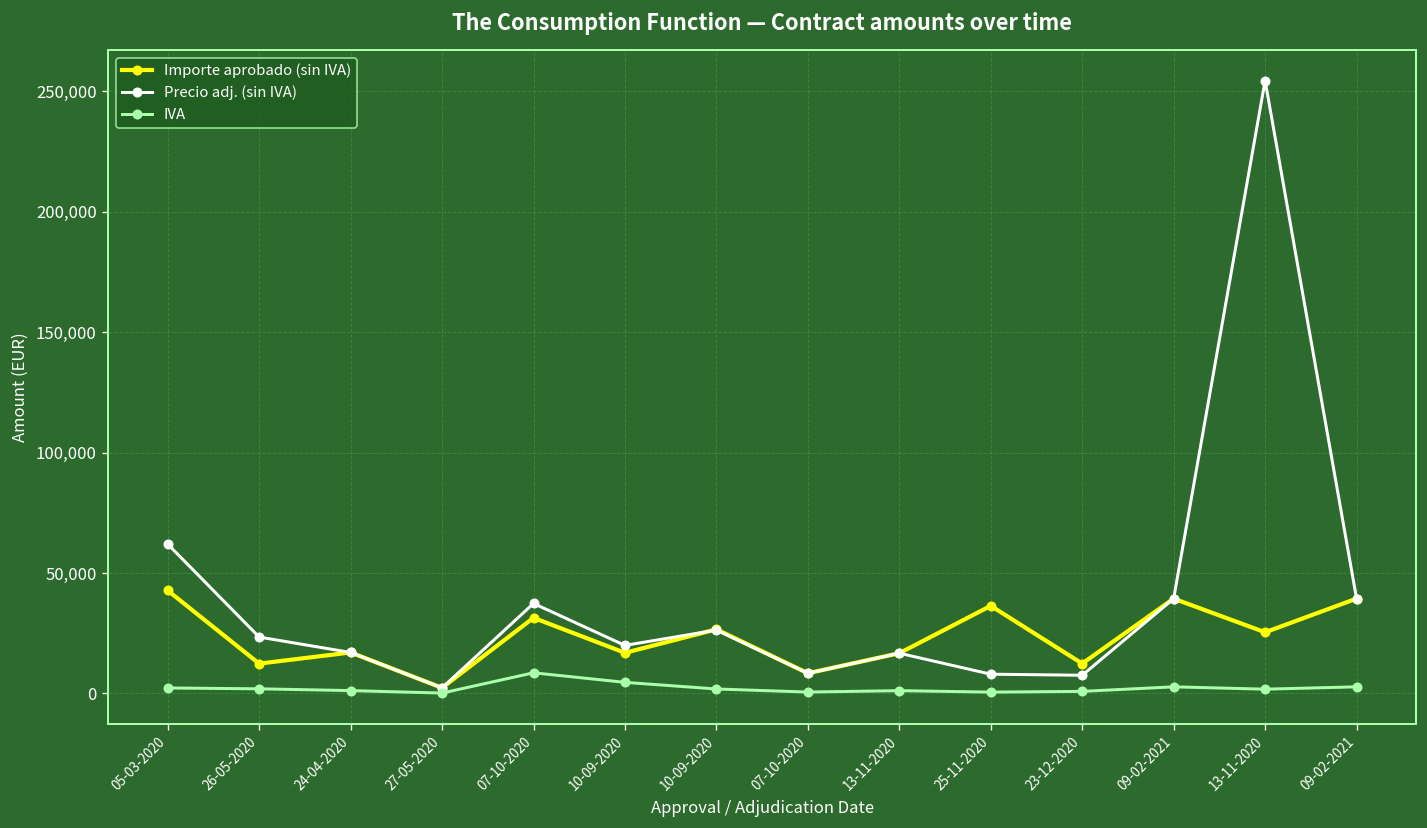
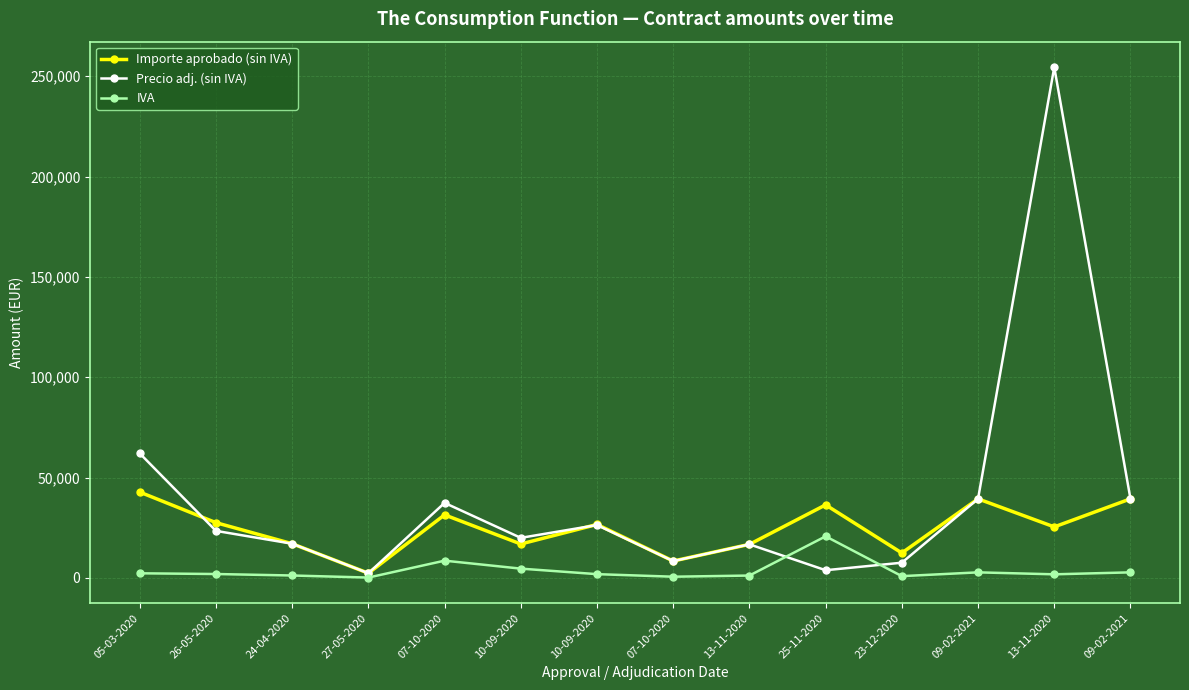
  {
    "Importe aprobado (sin IVA)": {
      "05-03-2020": "43,000",
-     "26-05-2020": "12,000",
+     "26-05-2020": "28,000",
      "25-11-2020": "36,000",
      "23-12-2020": "12,000"
    },
    "Precio adj. (sin IVA)": {
      "05-03-2020": "62,000",
      "26-05-2020": "23,000",
-     "25-11-2020": "8,000",
+     "25-11-2020": "4,000",
      "23-12-2020": "8,000"
    },
    "IVA": {
      "05-03-2020": "2,000",
      "26-05-2020": "2,000",
      "24-04-2020": "1,000",
      "27-05-2020": "0",
-     "25-11-2020": "1,000",
+     "25-11-2020": "21,000",
      "23-12-2020": "1,000"
    }
  }
